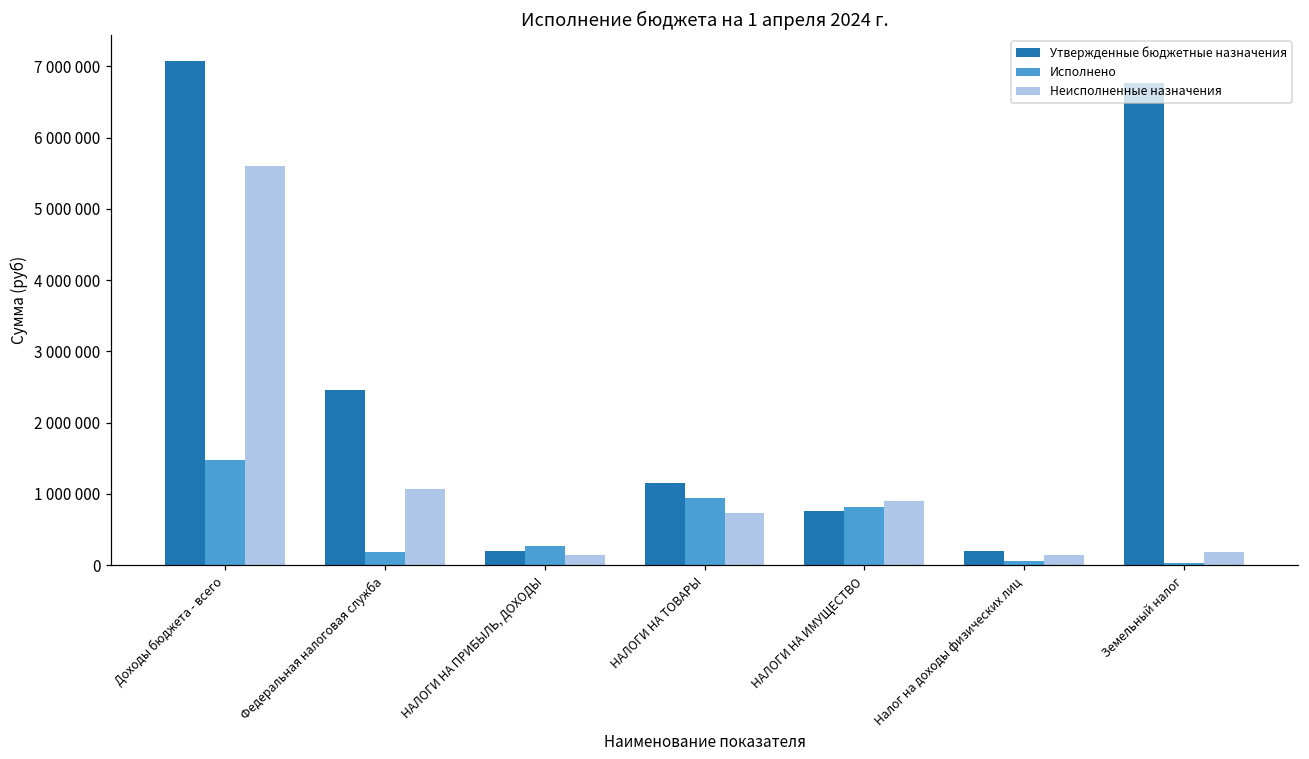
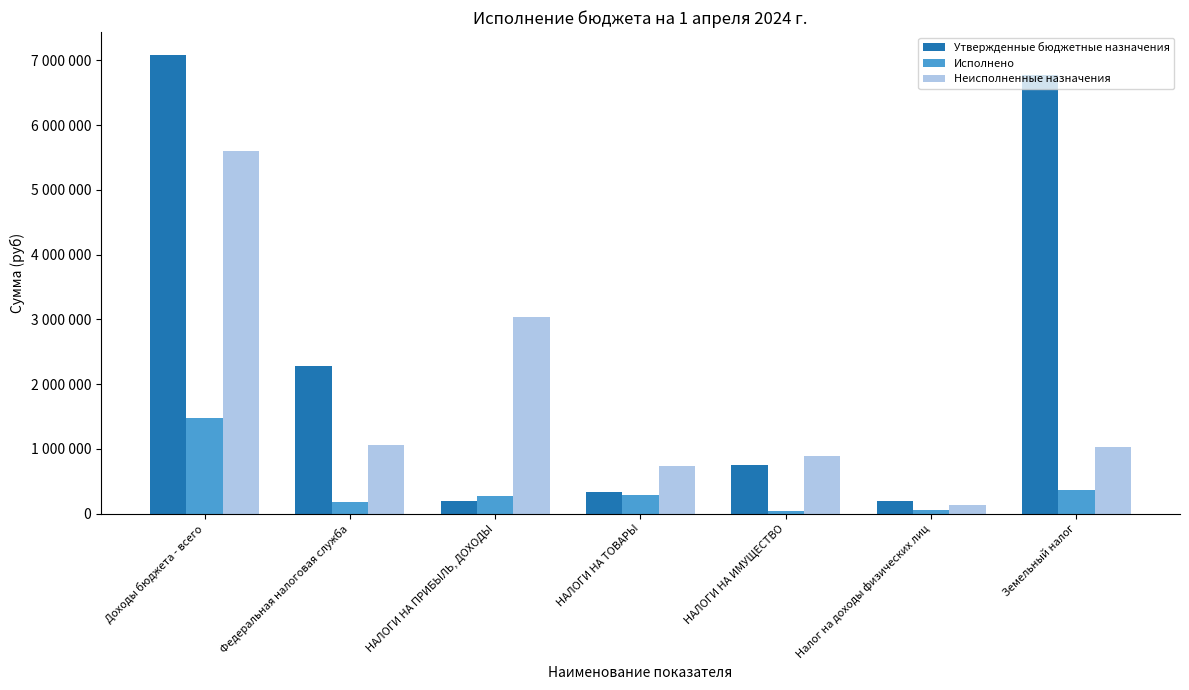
  {
    "Утвержденные бюджетные назначения": {
      "Доходы бюджета - всего": 7100000,
-     "Федеральная налоговая служба": 2500000,
+     "Федеральная налоговая служба": 2300000,
      "НАЛОГИ НА ПРИБЫЛЬ, ДОХОДЫ": 200000,
-     "НАЛОГИ НА ТОВАРЫ": 1200000,
+     "НАЛОГИ НА ТОВАРЫ": 300000,
      "НАЛОГИ НА ИМУЩЕСТВО": 800000,
      "Налог на доходы физических лиц": 200000
    },
    "Исполнено": {
      "Доходы бюджета - всего": 1500000,
      "Федеральная налоговая служба": 200000,
      "НАЛОГИ НА ПРИБЫЛЬ, ДОХОДЫ": 300000,
-     "НАЛОГИ НА ТОВАРЫ": 900000,
-     "НАЛОГИ НА ИМУЩЕСТВО": 800000,
+     "НАЛОГИ НА ТОВАРЫ": 300000,
+     "НАЛОГИ НА ИМУЩЕСТВО": 0,
      "Налог на доходы физических лиц": 100000,
-     "Земельный налог": 0
+     "Земельный налог": 400000
    },
    "Неисполненные назначения": {
      "Доходы бюджета - всего": 5600000,
      "Федеральная налоговая служба": 1100000,
-     "НАЛОГИ НА ПРИБЫЛЬ, ДОХОДЫ": 100000,
+     "НАЛОГИ НА ПРИБЫЛЬ, ДОХОДЫ": 3000000,
      "НАЛОГИ НА ТОВАРЫ": 700000,
      "НАЛОГИ НА ИМУЩЕСТВО": 900000,
      "Налог на доходы физических лиц": 100000,
-     "Земельный налог": 200000
+     "Земельный налог": 1000000
    }
  }
